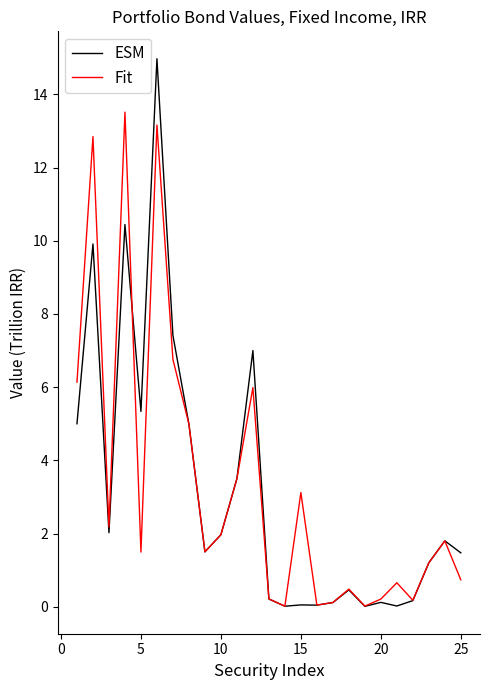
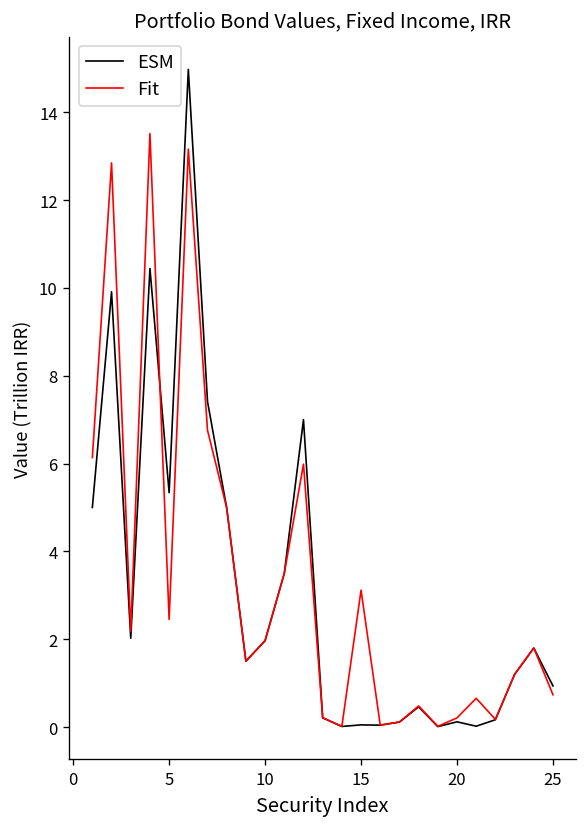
  {
    "ESM": {
      "5": 5.3,
      "15": 0.0,
      "20": 0.1,
-     "25": 1.5
+     "25": 0.9
    },
    "Fit": {
-     "5": 1.5,
+     "5": 2.5,
      "15": 3.1,
      "20": 0.2,
      "25": 0.7
    }
  }
